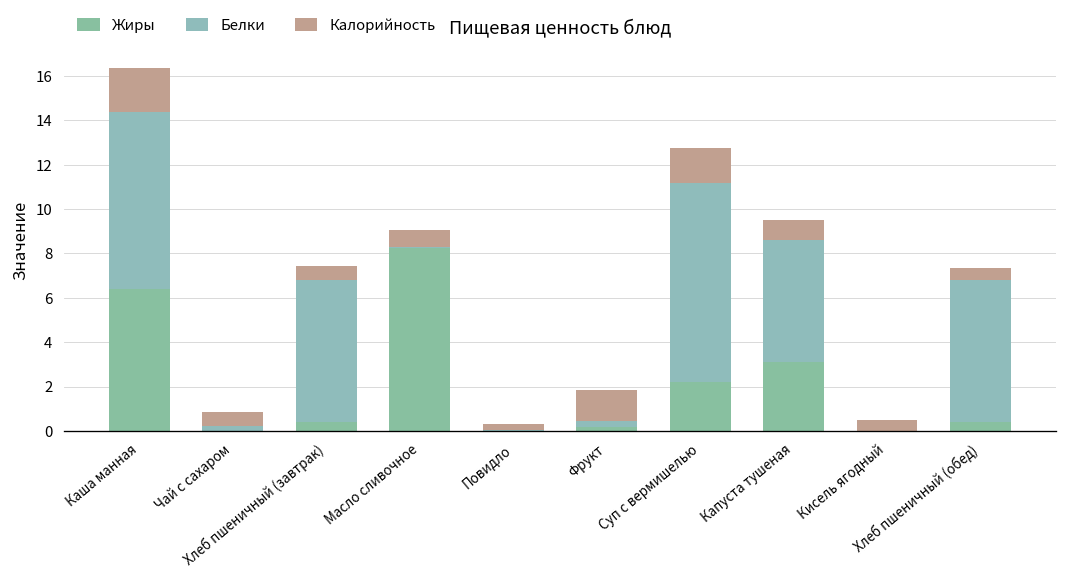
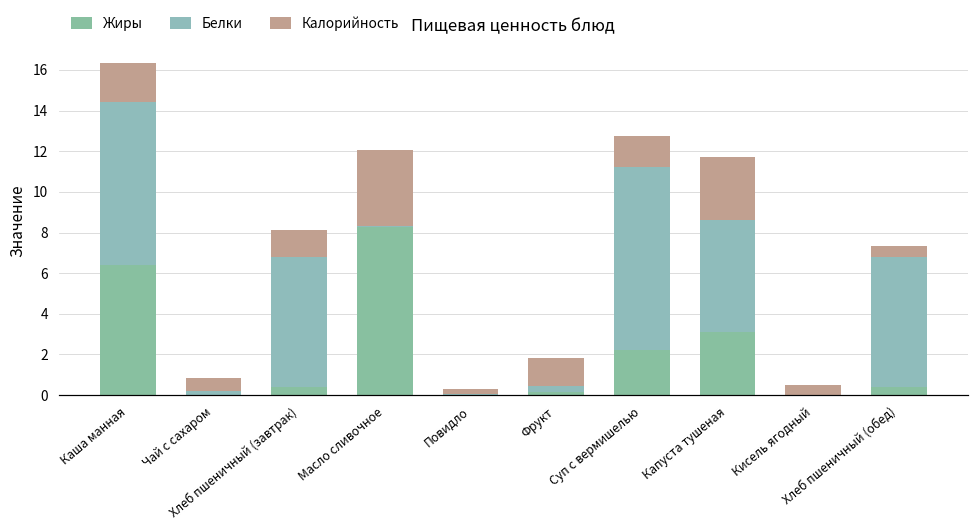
  {
    "Калорийность": {
      "Каша манная": 2.0,
      "Чай с сахаром": 0.6,
-     "Хлеб пшеничный (завтрак)": 0.6,
-     "Масло сливочное": 0.7,
+     "Хлеб пшеничный (завтрак)": 1.3,
+     "Масло сливочное": 3.7,
      "Повидло": 0.3,
      "Фрукт": 1.4,
      "Суп с вермишелью": 1.5,
-     "Капуста тушеная": 0.9,
+     "Капуста тушеная": 3.1,
      "Кисель ягодный": 0.5,
      "Хлеб пшеничный (обед)": 0.5
    }
  }
